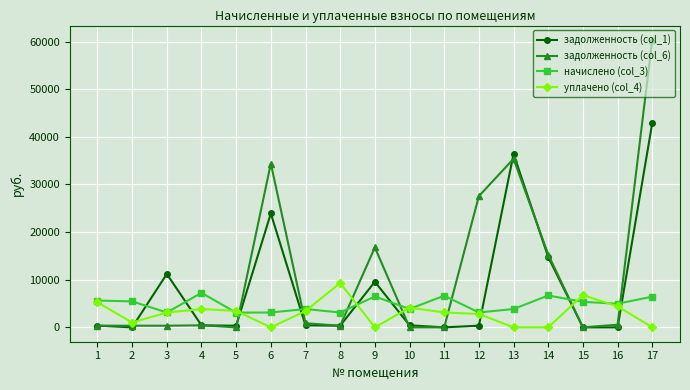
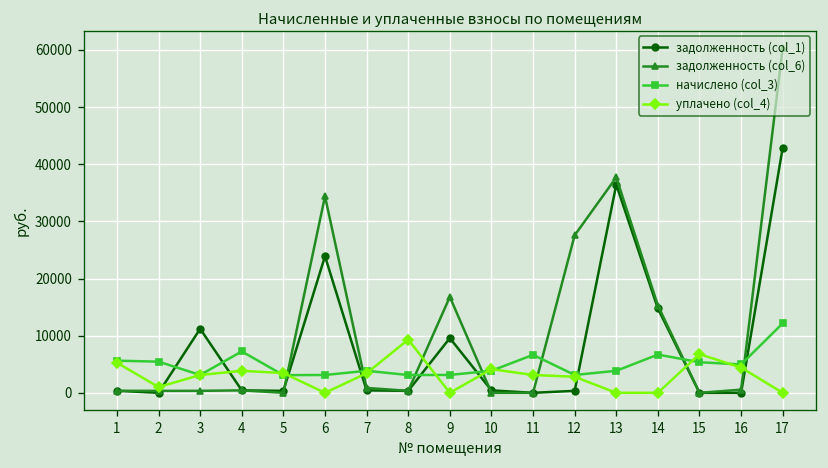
  {
    "задолженность (col_1)": {
      "3": 11000,
      "6": 24000,
      "9": 10000,
      "12": 0,
      "13": 36000,
      "14": 15000,
      "16": 0,
      "17": 43000
    },
    "задолженность (col_6)": {
      "3": 0,
      "6": 34000,
      "9": 17000,
      "12": 28000,
-     "13": 35000,
+     "13": 38000,
      "14": 15000,
      "16": 1000
    },
    "начислено (col_3)": {
      "2": 5000,
      "4": 7000,
      "6": 3000,
      "8": 3000,
-     "9": 6000,
+     "9": 3000,
      "11": 7000,
      "13": 4000,
      "14": 7000,
      "15": 5000,
      "16": 5000,
-     "17": 6000
+     "17": 12000
    },
    "уплачено (col_4)": {
      "2": 1000,
      "4": 4000,
      "6": 0,
      "8": 9000,
      "9": 0,
      "11": 3000,
      "13": 0,
      "14": 0,
      "15": 7000,
      "16": 4000,
      "17": 0
    }
  }
